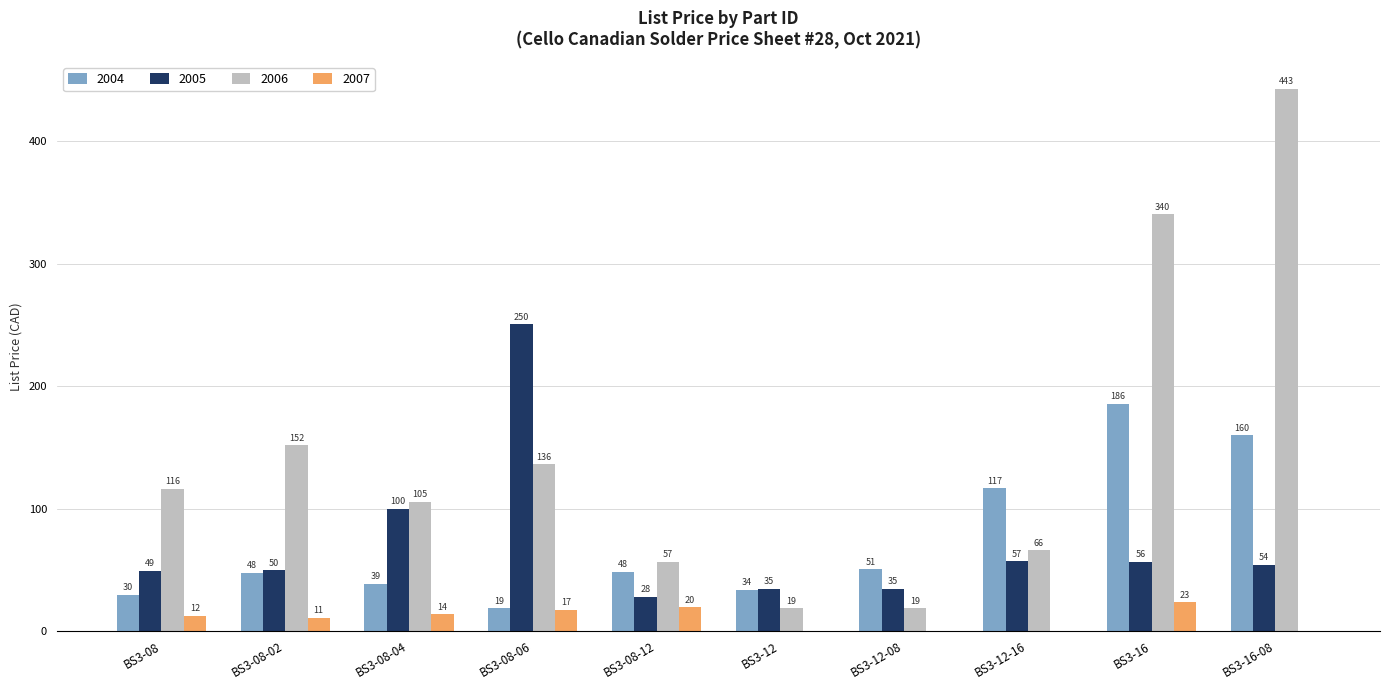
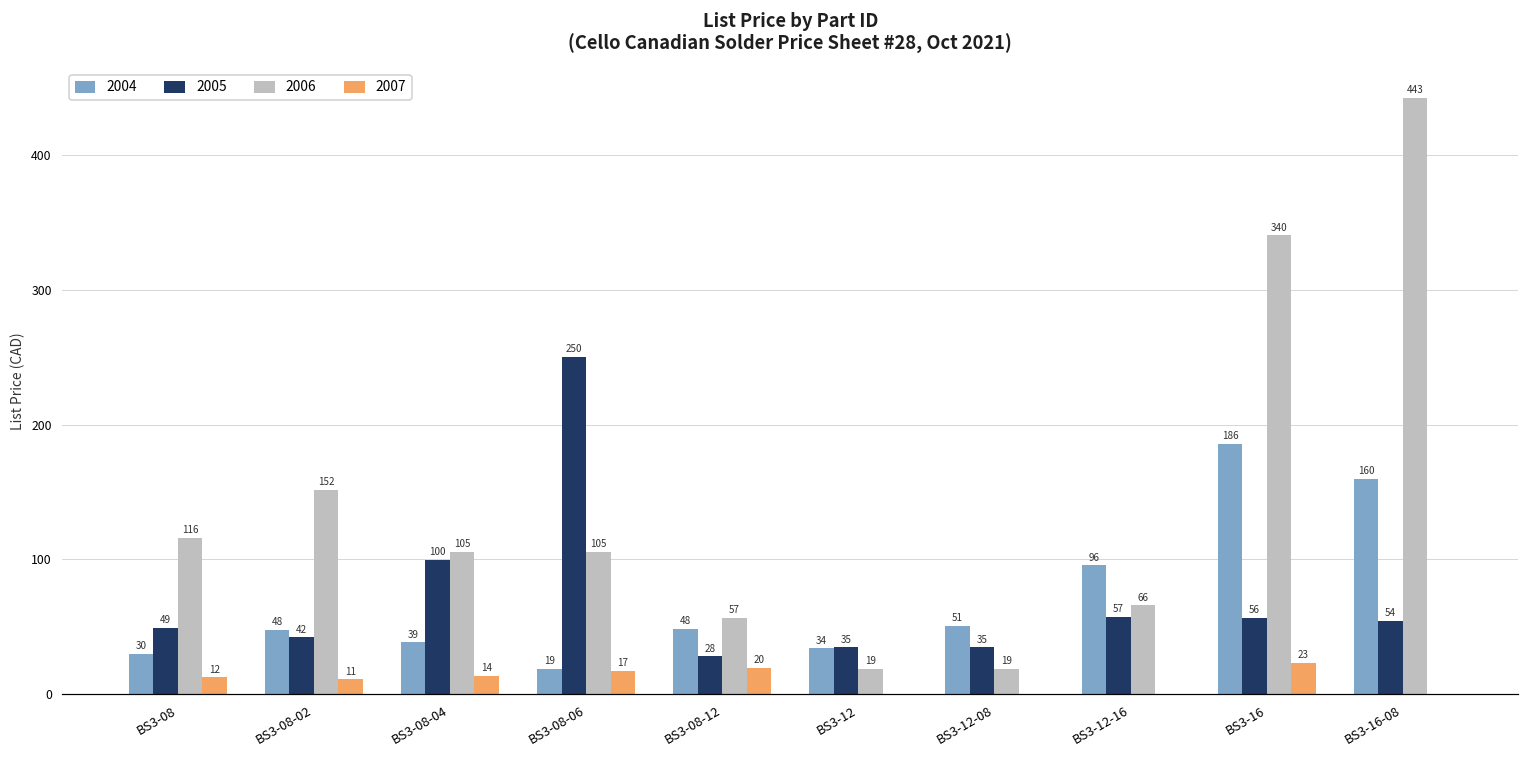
  {
    "2004": {
      "BS3-08": 30,
      "BS3-08-02": 48,
      "BS3-08-04": 39,
      "BS3-08-06": 19,
      "BS3-08-12": 48,
      "BS3-12": 34,
      "BS3-12-08": 51,
-     "BS3-12-16": 117,
+     "BS3-12-16": 96,
      "BS3-16": 186,
      "BS3-16-08": 160
    },
    "2005": {
      "BS3-08": 49,
-     "BS3-08-02": 50,
+     "BS3-08-02": 42,
      "BS3-08-04": 100,
      "BS3-08-06": 250,
      "BS3-08-12": 28,
      "BS3-12": 35,
      "BS3-12-08": 35,
      "BS3-12-16": 57,
      "BS3-16": 56,
      "BS3-16-08": 54
    },
    "2006": {
      "BS3-08": 116,
      "BS3-08-02": 152,
      "BS3-08-04": 105,
-     "BS3-08-06": 136,
+     "BS3-08-06": 105,
      "BS3-08-12": 57,
      "BS3-12": 19,
      "BS3-12-08": 19,
      "BS3-12-16": 66,
      "BS3-16": 340,
      "BS3-16-08": 443
    },
    "2007": {
      "BS3-08": 12,
      "BS3-08-02": 11,
      "BS3-08-04": 14,
      "BS3-08-06": 17,
      "BS3-08-12": 20,
      "BS3-16": 23
    }
  }
